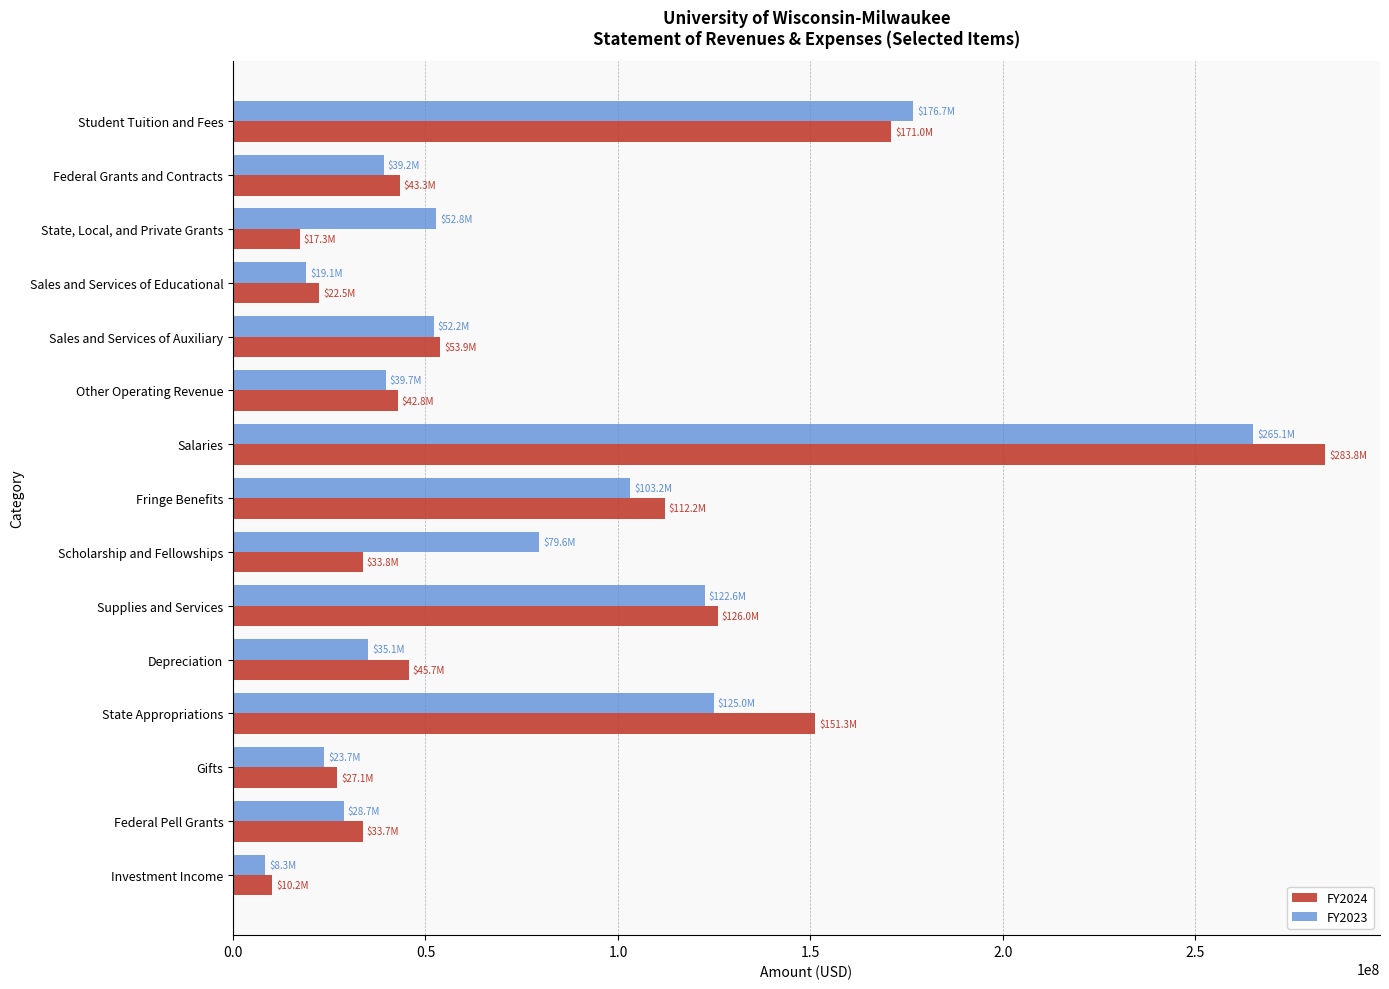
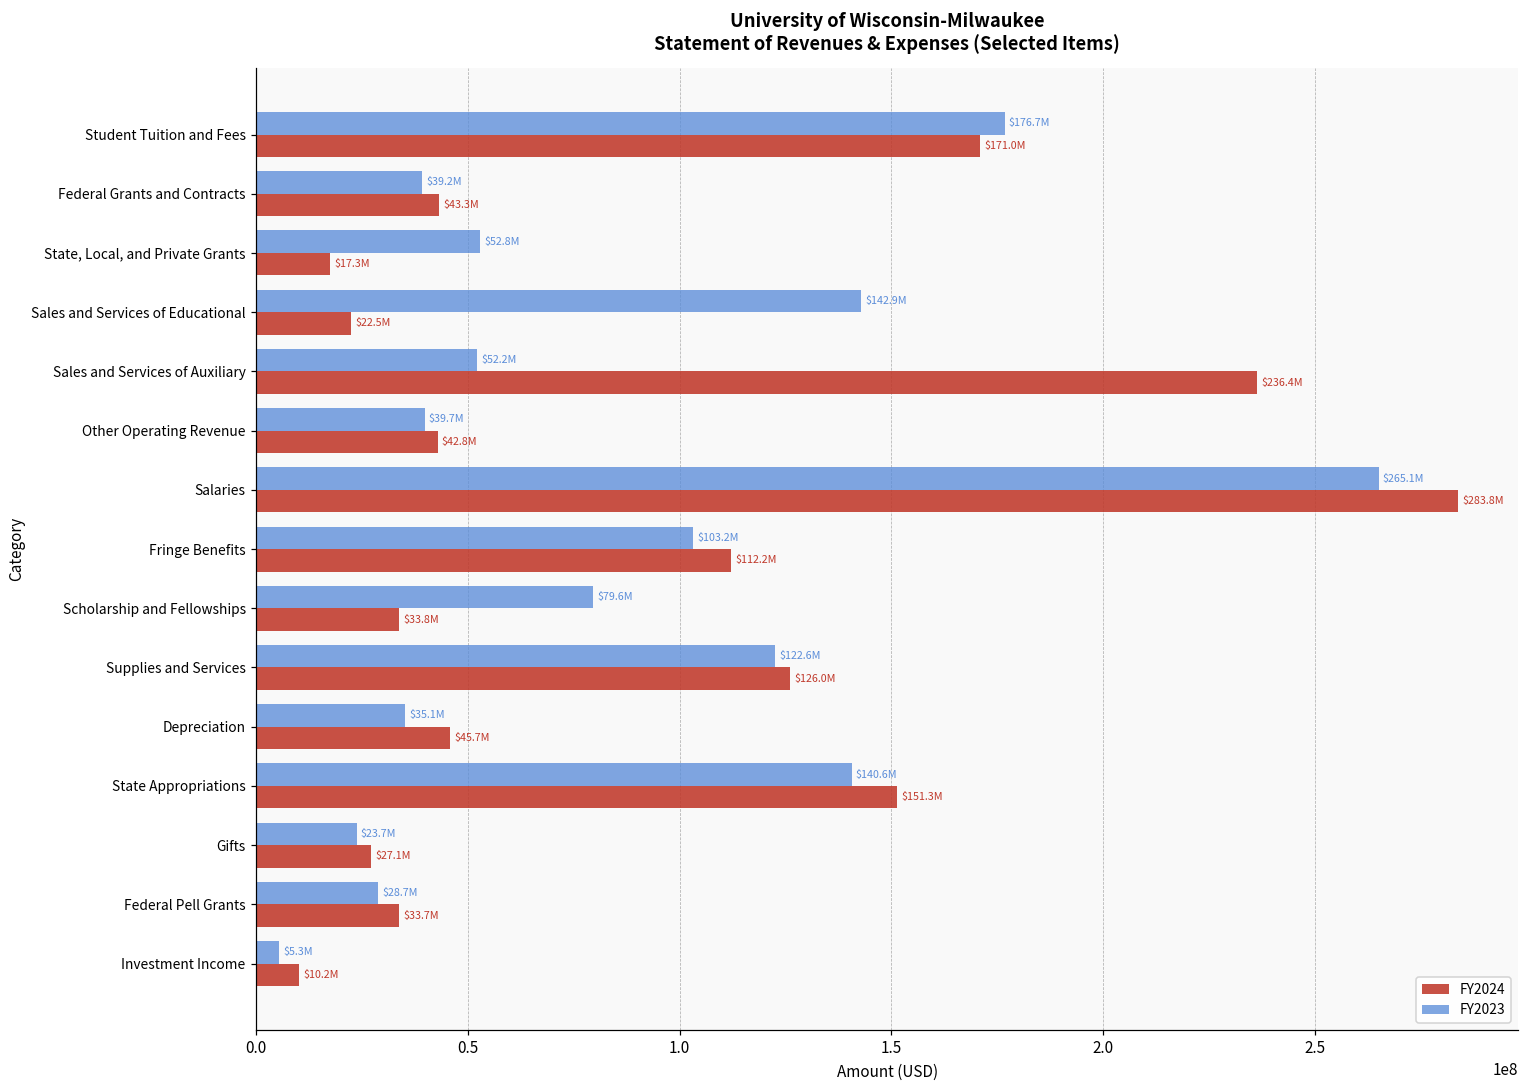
  {
    "FY2024": {
      "Student Tuition and Fees": "$171.0M",
      "Federal Grants and Contracts": "$43.3M",
      "State, Local, and Private Grants": "$17.3M",
      "Sales and Services of Educational": "$22.5M",
-     "Sales and Services of Auxiliary": "$53.9M",
+     "Sales and Services of Auxiliary": "$236.4M",
      "Other Operating Revenue": "$42.8M",
      "Salaries": "$283.8M",
      "Fringe Benefits": "$112.2M",
      "Scholarship and Fellowships": "$33.8M",
      "Supplies and Services": "$126.0M",
      "Depreciation": "$45.7M",
      "State Appropriations": "$151.3M",
      "Gifts": "$27.1M",
      "Federal Pell Grants": "$33.7M",
      "Investment Income": "$10.2M"
    },
    "FY2023": {
      "Student Tuition and Fees": "$176.7M",
      "Federal Grants and Contracts": "$39.2M",
      "State, Local, and Private Grants": "$52.8M",
-     "Sales and Services of Educational": "$19.1M",
+     "Sales and Services of Educational": "$142.9M",
      "Sales and Services of Auxiliary": "$52.2M",
      "Other Operating Revenue": "$39.7M",
      "Salaries": "$265.1M",
      "Fringe Benefits": "$103.2M",
      "Scholarship and Fellowships": "$79.6M",
      "Supplies and Services": "$122.6M",
      "Depreciation": "$35.1M",
-     "State Appropriations": "$125.0M",
+     "State Appropriations": "$140.6M",
      "Gifts": "$23.7M",
      "Federal Pell Grants": "$28.7M",
-     "Investment Income": "$8.3M"
+     "Investment Income": "$5.3M"
    }
  }
